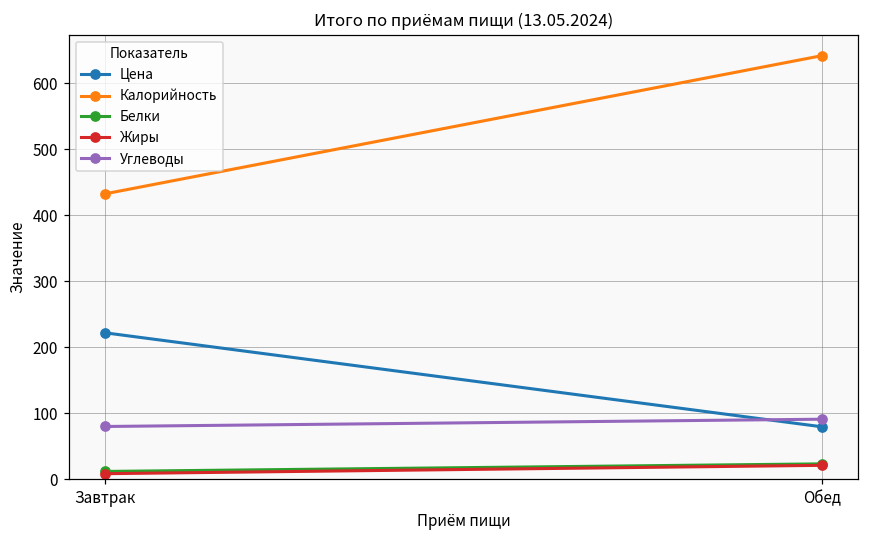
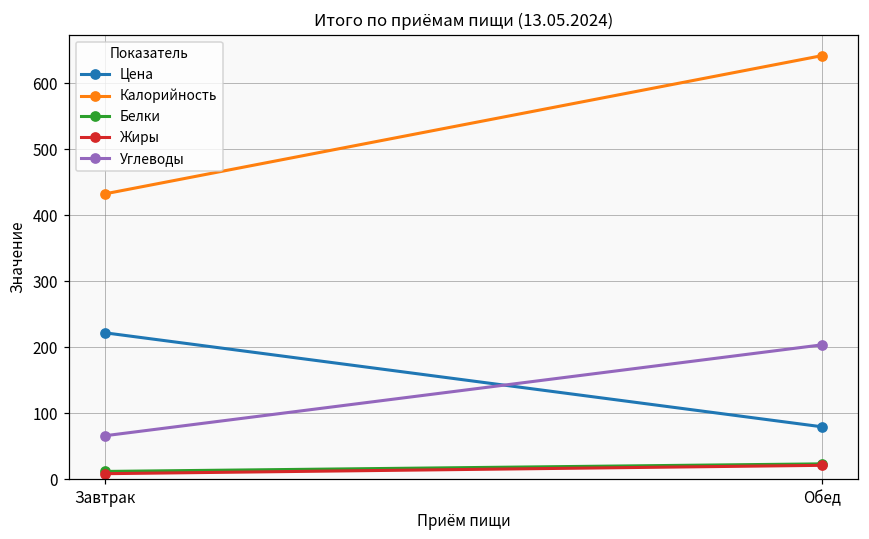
  {
    "Цена": {
      "Завтрак": 220,
      "Обед": 80
    },
    "Калорийность": {
      "Завтрак": 430,
      "Обед": 640
    },
    "Углеводы": {
-     "Завтрак": 80,
-     "Обед": 90
+     "Завтрак": 70,
+     "Обед": 200
    }
  }
